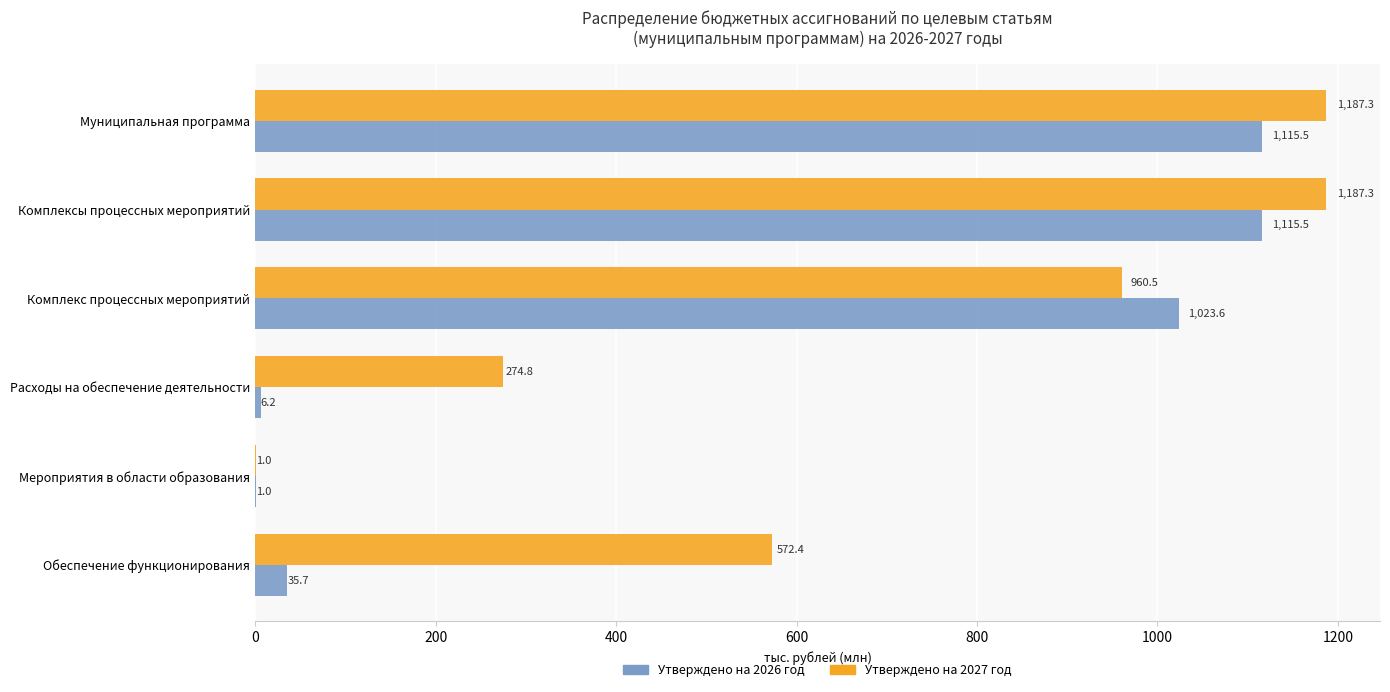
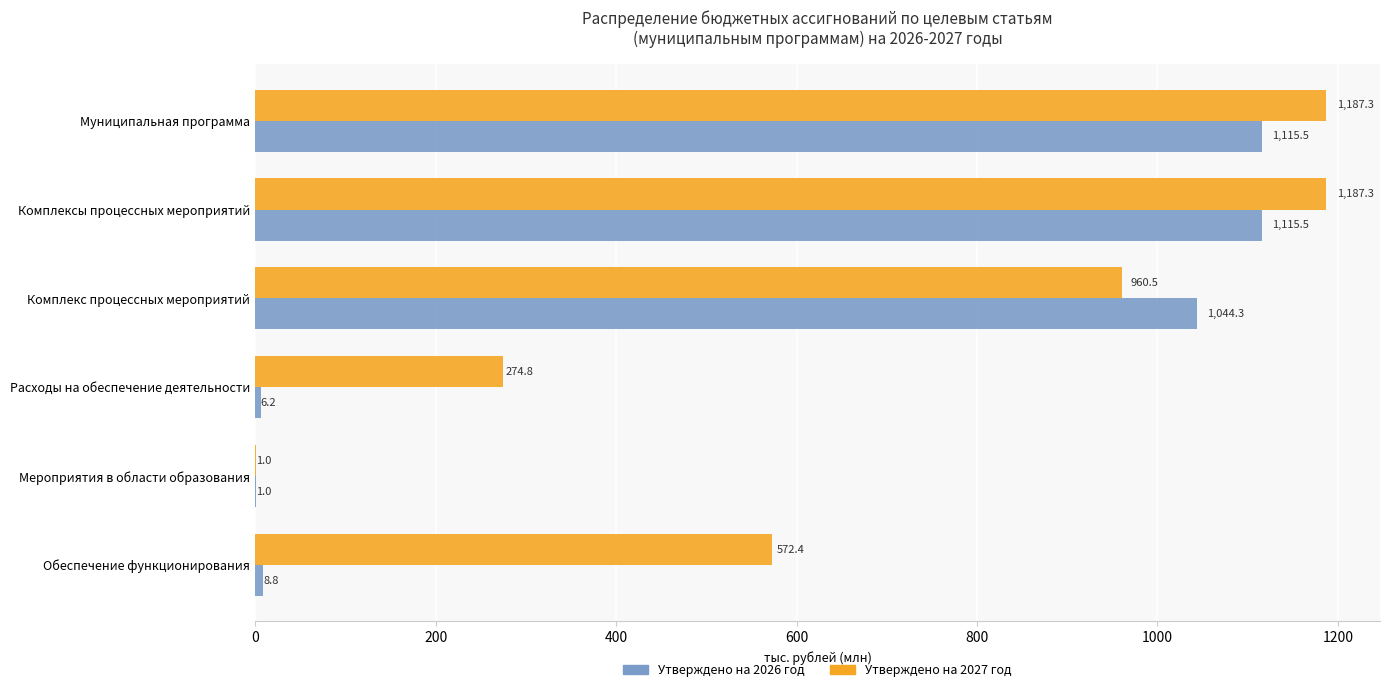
  {
    "Утверждено на 2026 год": {
      "Муниципальная программа": "1,115.5",
      "Комплексы процессных мероприятий": "1,115.5",
-     "Комплекс процессных мероприятий": "1,023.6",
+     "Комплекс процессных мероприятий": "1,044.3",
      "Расходы на обеспечение деятельности": "6.2",
      "Мероприятия в области образования": "1.0",
-     "Обеспечение функционирования": "35.7"
+     "Обеспечение функционирования": "8.8"
    },
    "Утверждено на 2027 год": {
      "Муниципальная программа": "1,187.3",
      "Комплексы процессных мероприятий": "1,187.3",
      "Комплекс процессных мероприятий": "960.5",
      "Расходы на обеспечение деятельности": "274.8",
      "Мероприятия в области образования": "1.0",
      "Обеспечение функционирования": "572.4"
    }
  }
